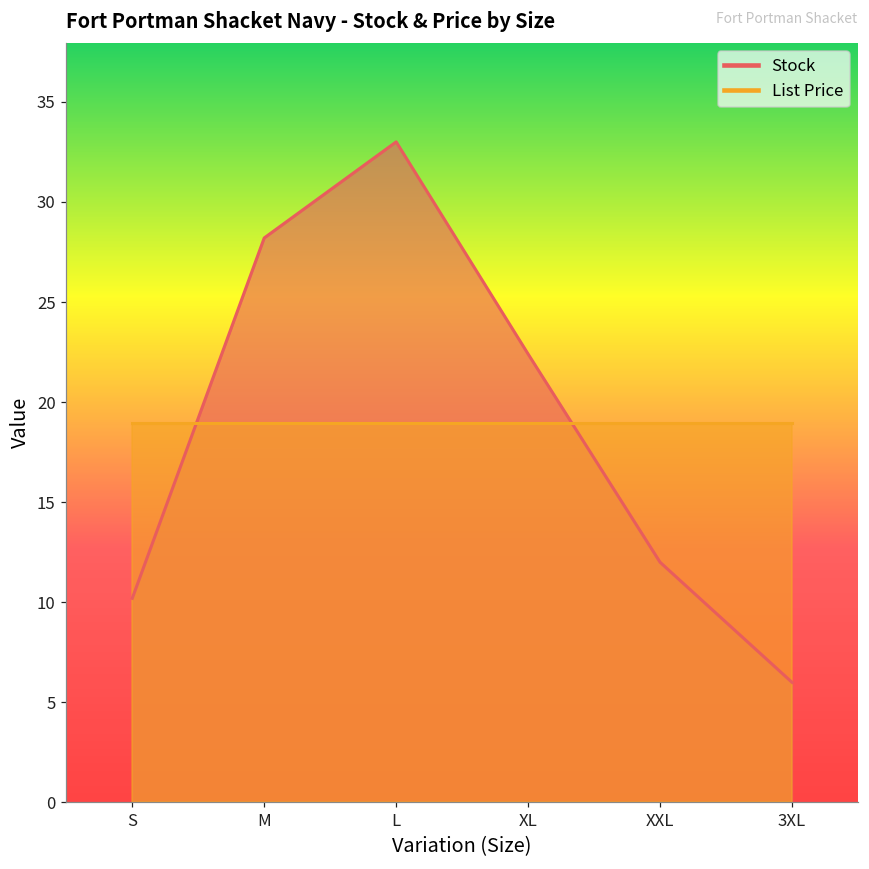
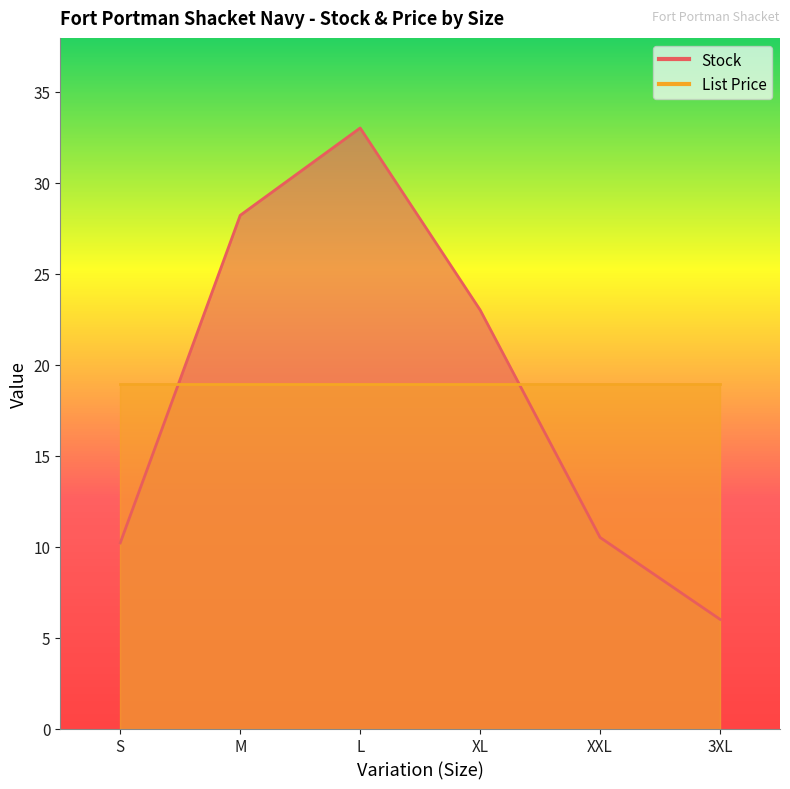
  {
    "Stock": {
      "S": 10.2,
      "M": 28.2,
      "L": 33.0,
-     "XL": 22.4,
-     "XXL": 12.0,
+     "XL": 23.0,
+     "XXL": 10.5,
      "3XL": 6.0
    },
    "List Price": {
      "S": 19.0,
      "M": 19.0,
      "L": 19.0,
      "XL": 19.0,
      "XXL": 19.0,
      "3XL": 19.0
    }
  }
